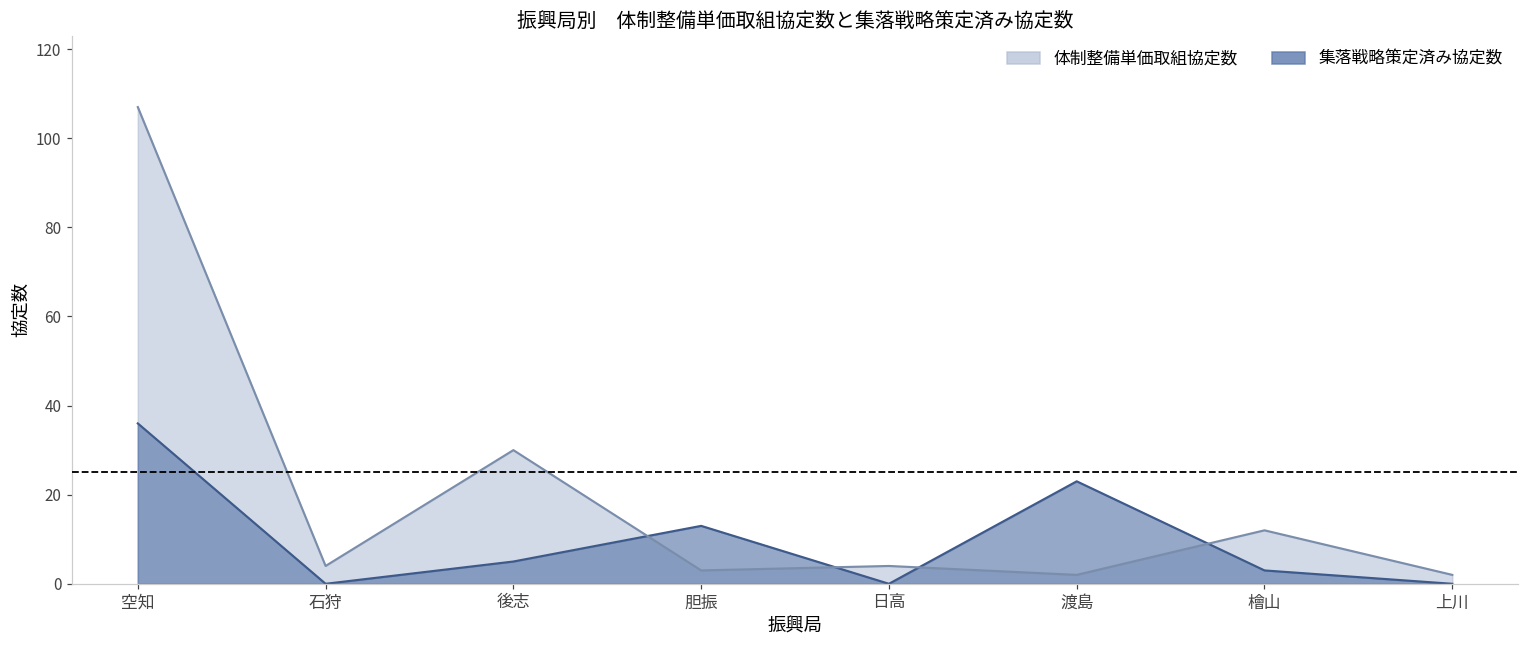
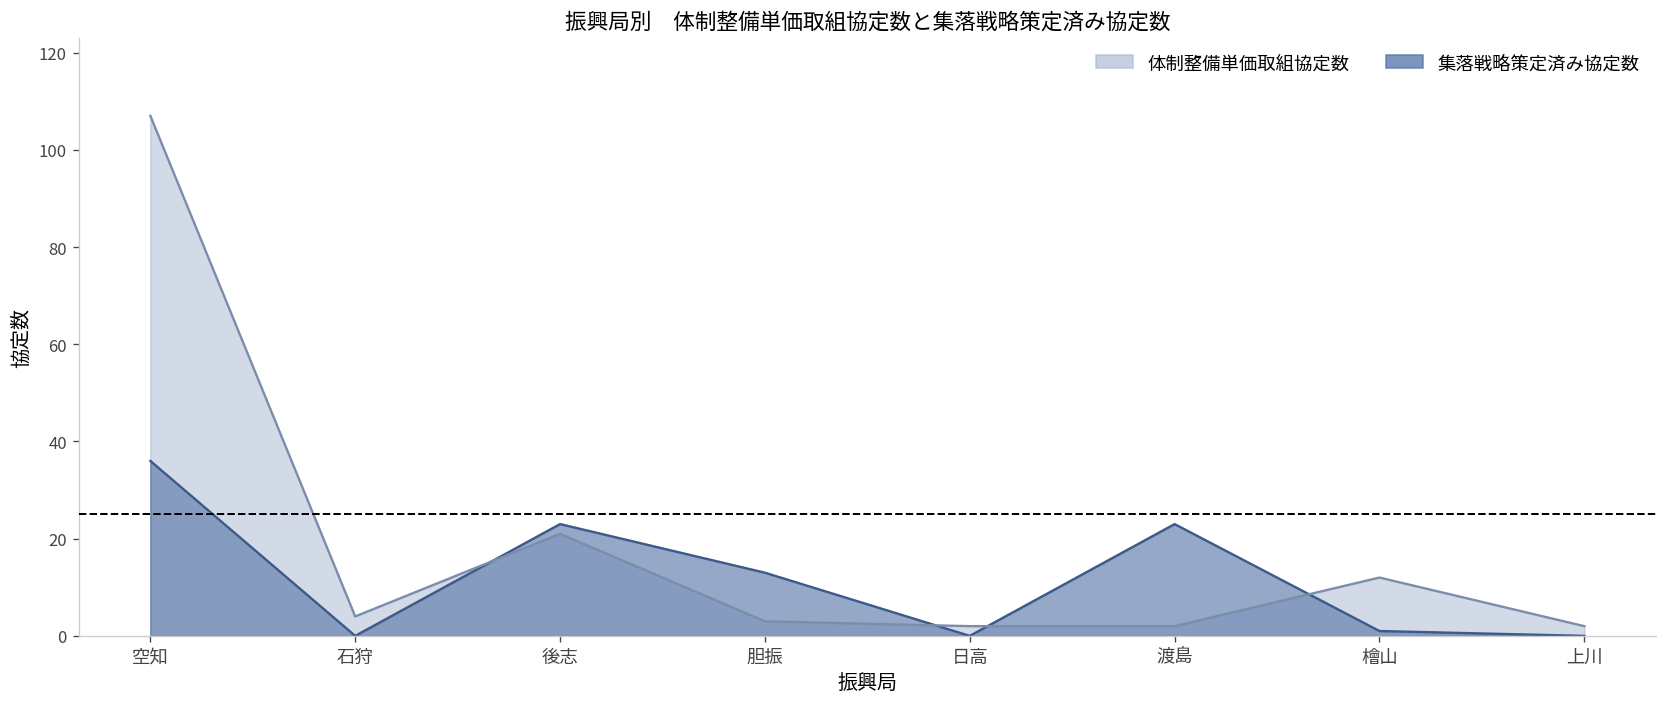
  {
    "体制整備単価取組協定数": {
      "空知": 107,
      "石狩": 4,
-     "後志": 30,
+     "後志": 21,
      "胆振": 3,
-     "日高": 4,
+     "日高": 2,
      "渡島": 2,
      "檜山": 12,
      "上川": 2
    },
    "集落戦略策定済み協定数": {
      "空知": 36,
      "石狩": 0,
-     "後志": 5,
+     "後志": 23,
      "胆振": 13,
      "日高": 0,
      "渡島": 23,
-     "檜山": 3,
+     "檜山": 1,
      "上川": 0
    }
  }
